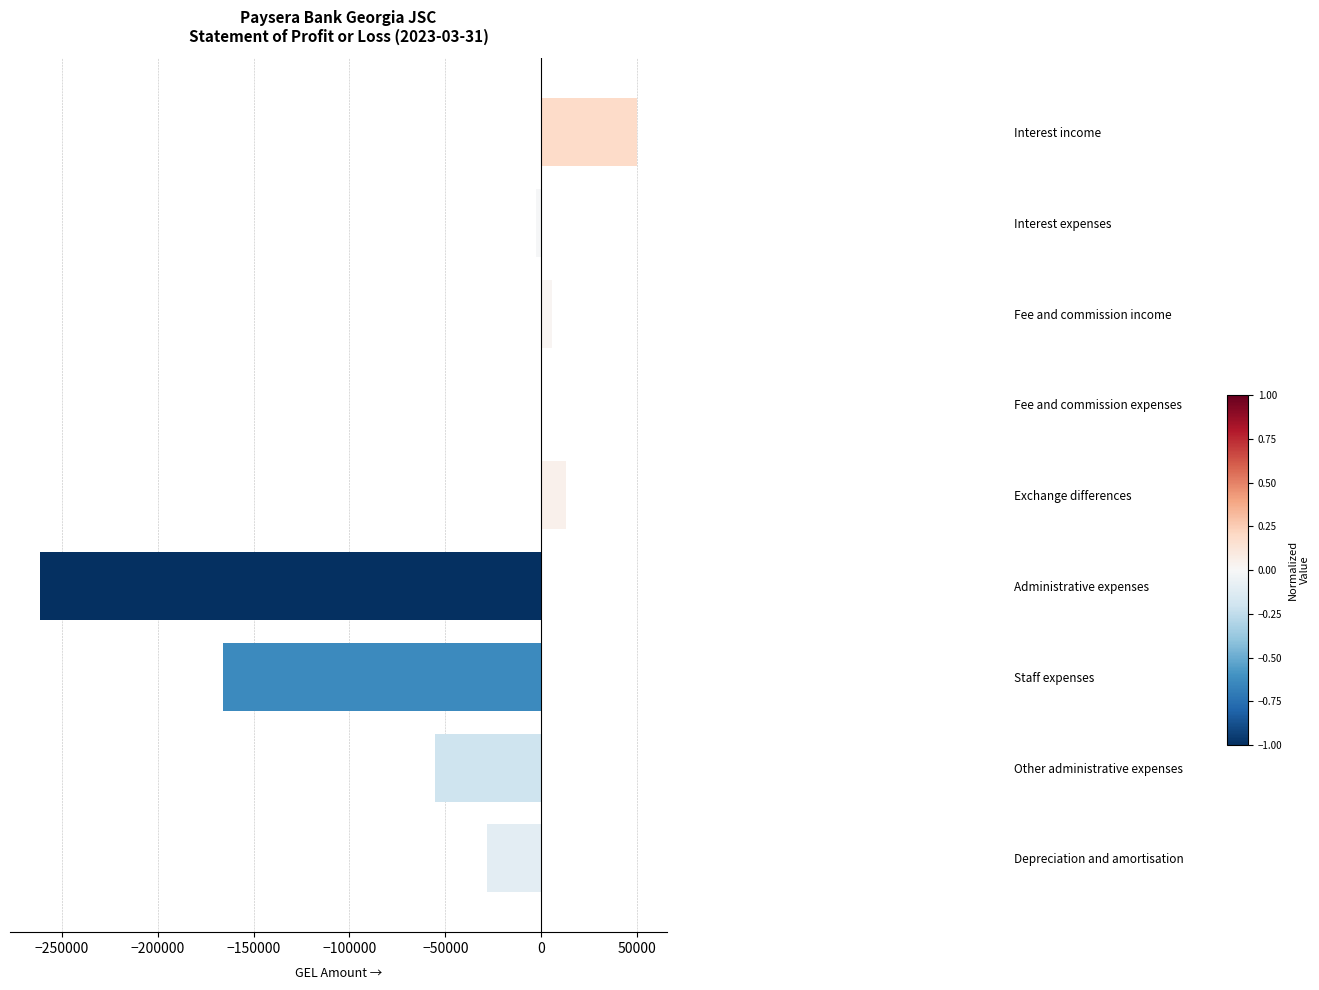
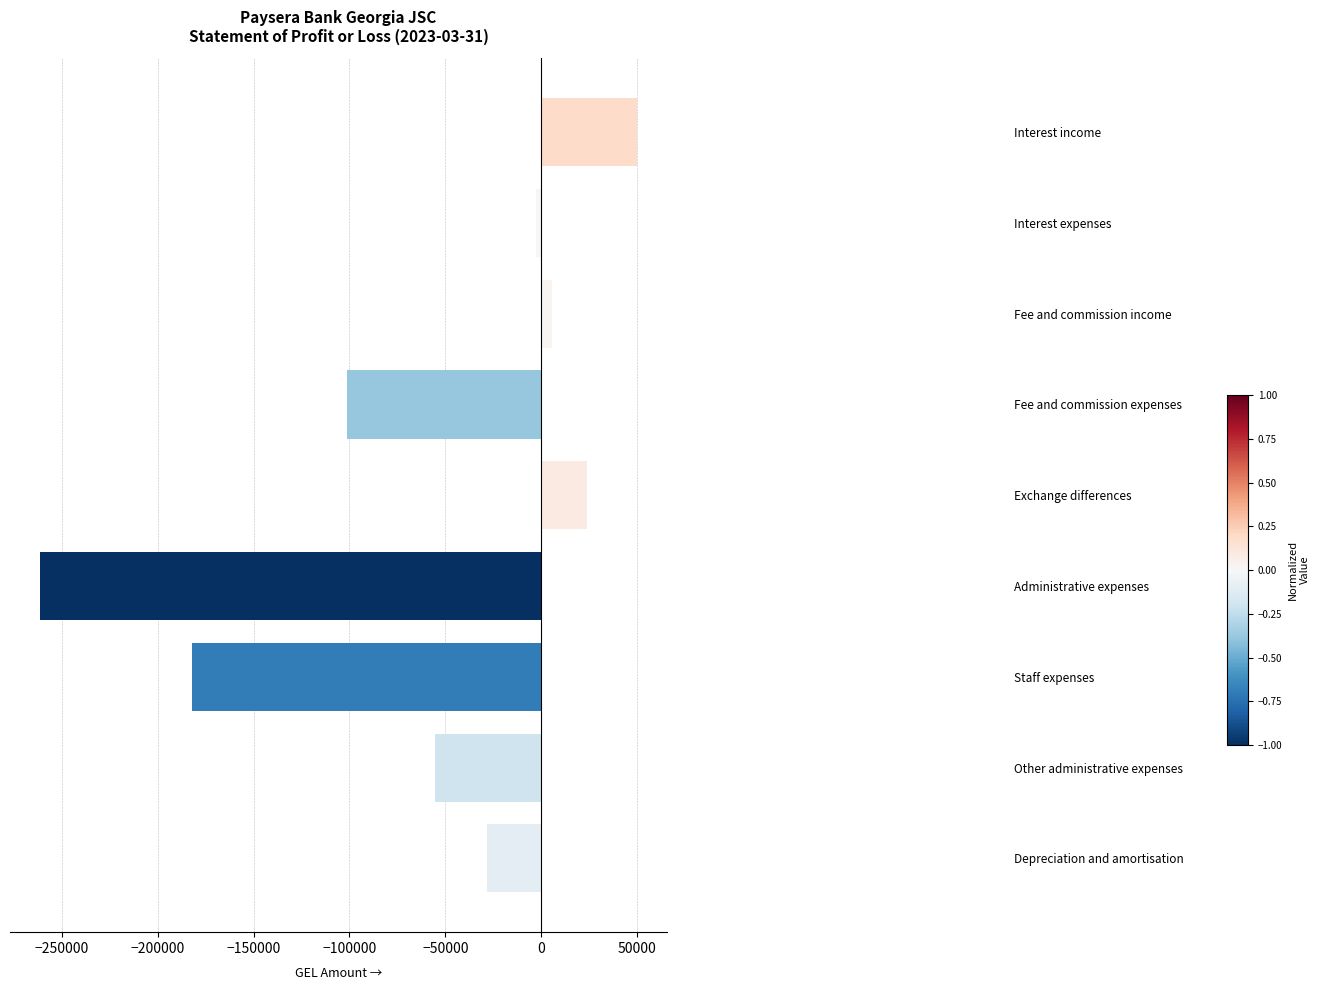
  {
    "Interest income": 50000,
    "Interest expenses": -3000,
    "Fee and commission income": 6000,
-   "Fee and commission expenses": 0,
-   "Exchange differences": 13000,
+   "Fee and commission expenses": -101000,
+   "Exchange differences": 24000,
    "Administrative expenses": -262000,
-   "Staff expenses": -166000,
+   "Staff expenses": -182000,
    "Other administrative expenses": -55000,
    "Depreciation and amortisation": -28000
  }
